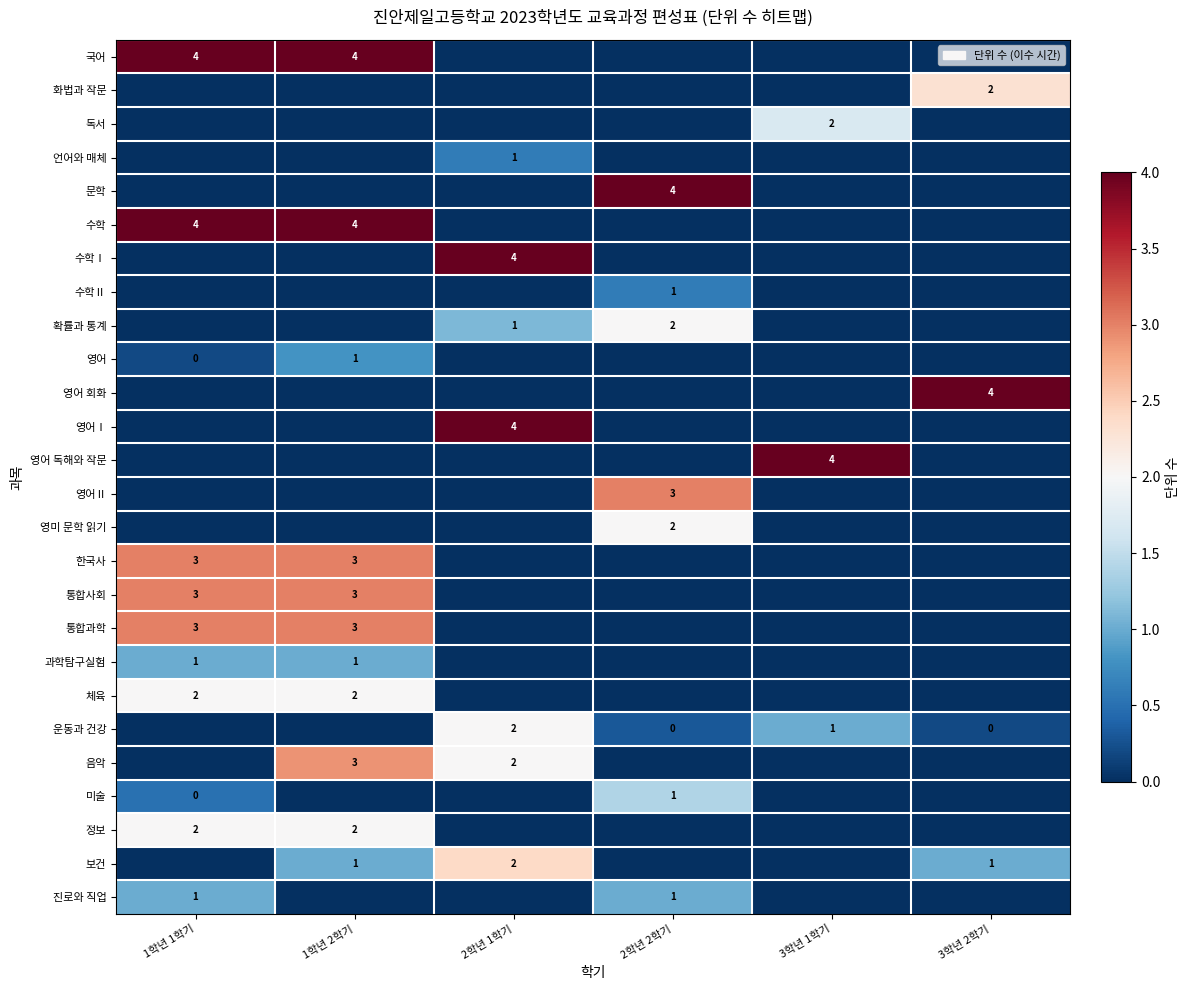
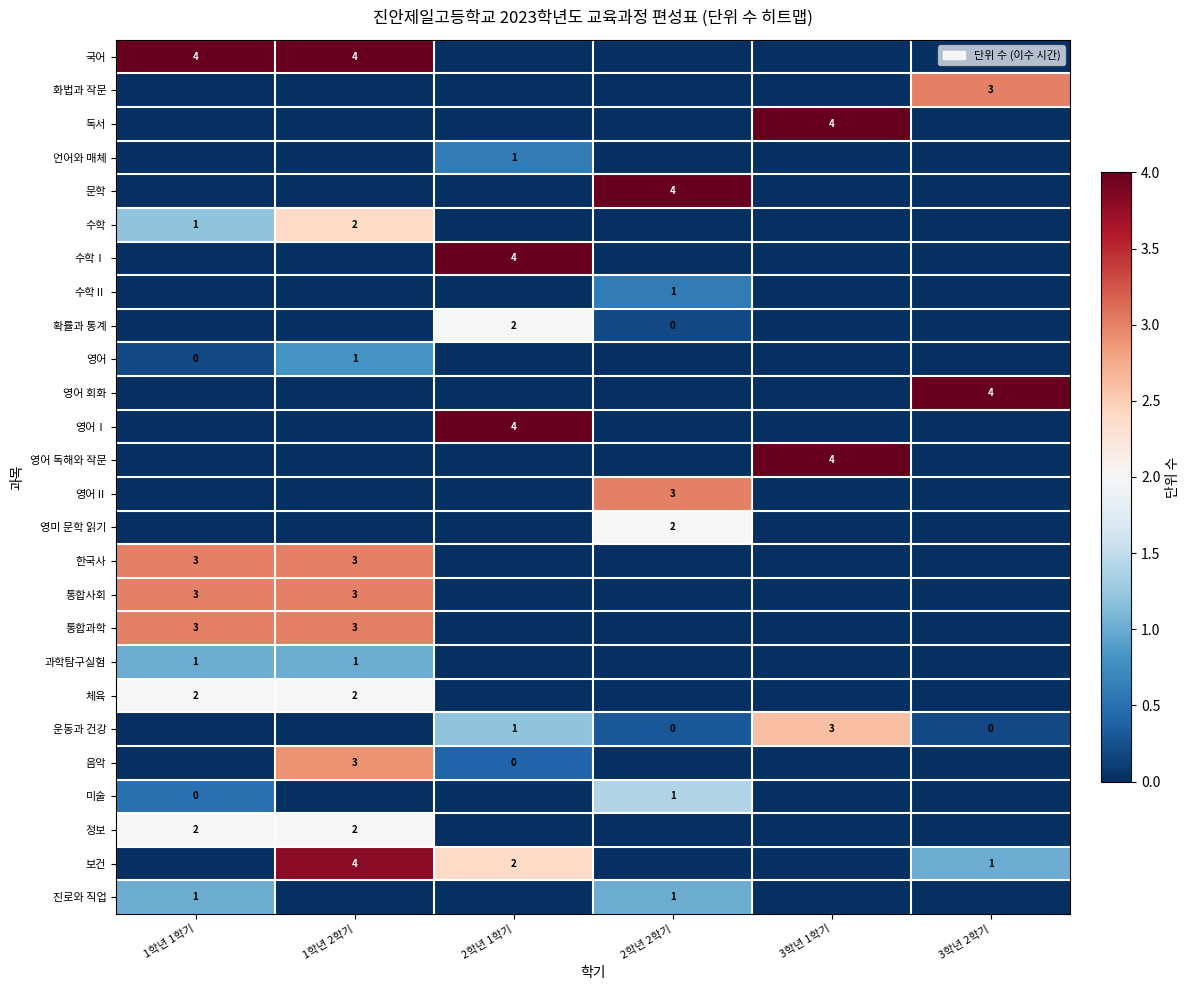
  {
    "국어": {
      "1학년 1학기": 4,
      "1학년 2학기": 4
    },
    "화법과 작문": {
-     "3학년 2학기": 2
+     "3학년 2학기": 3
    },
    "독서": {
-     "3학년 1학기": 2
+     "3학년 1학기": 4
    },
    "언어와 매체": {
      "2학년 1학기": 1
    },
    "문학": {
      "2학년 2학기": 4
    },
    "수학": {
-     "1학년 1학기": 4,
-     "1학년 2학기": 4
+     "1학년 1학기": 1,
+     "1학년 2학기": 2
    },
    "수학Ⅰ": {
      "2학년 1학기": 4
    },
    "수학Ⅱ": {
      "2학년 2학기": 1
    },
    "확률과 통계": {
-     "2학년 1학기": 1,
-     "2학년 2학기": 2
+     "2학년 1학기": 2,
+     "2학년 2학기": 0
    },
    "영어": {
      "1학년 1학기": 0,
      "1학년 2학기": 1
    },
    "영어 회화": {
      "3학년 2학기": 4
    },
    "영어Ⅰ": {
      "2학년 1학기": 4
    },
    "영어 독해와 작문": {
      "3학년 1학기": 4
    },
    "영어Ⅱ": {
      "2학년 2학기": 3
    },
    "영미 문학 읽기": {
      "2학년 2학기": 2
    },
    "한국사": {
      "1학년 1학기": 3,
      "1학년 2학기": 3
    },
    "통합사회": {
      "1학년 1학기": 3,
      "1학년 2학기": 3
    },
    "통합과학": {
      "1학년 1학기": 3,
      "1학년 2학기": 3
    },
    "과학탐구실험": {
      "1학년 1학기": 1,
      "1학년 2학기": 1
    },
    "체육": {
      "1학년 1학기": 2,
      "1학년 2학기": 2
    },
    "운동과 건강": {
-     "2학년 1학기": 2,
+     "2학년 1학기": 1,
      "2학년 2학기": 0,
-     "3학년 1학기": 1,
+     "3학년 1학기": 3,
      "3학년 2학기": 0
    },
    "음악": {
      "1학년 2학기": 3,
-     "2학년 1학기": 2
+     "2학년 1학기": 0
    },
    "미술": {
      "1학년 1학기": 0,
      "2학년 2학기": 1
    },
    "정보": {
      "1학년 1학기": 2,
      "1학년 2학기": 2
    },
    "보건": {
-     "1학년 2학기": 1,
+     "1학년 2학기": 4,
      "2학년 1학기": 2,
      "3학년 2학기": 1
    },
    "진로와 직업": {
      "1학년 1학기": 1,
      "2학년 2학기": 1
    }
  }
